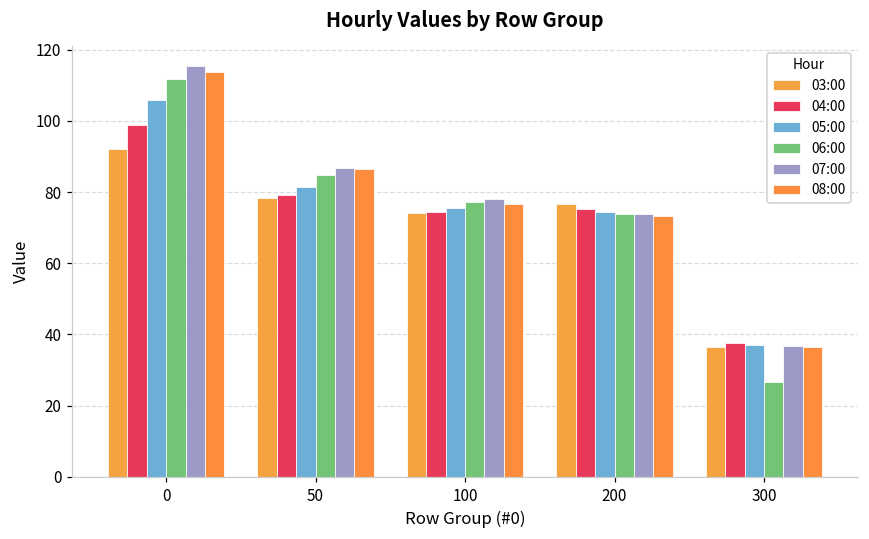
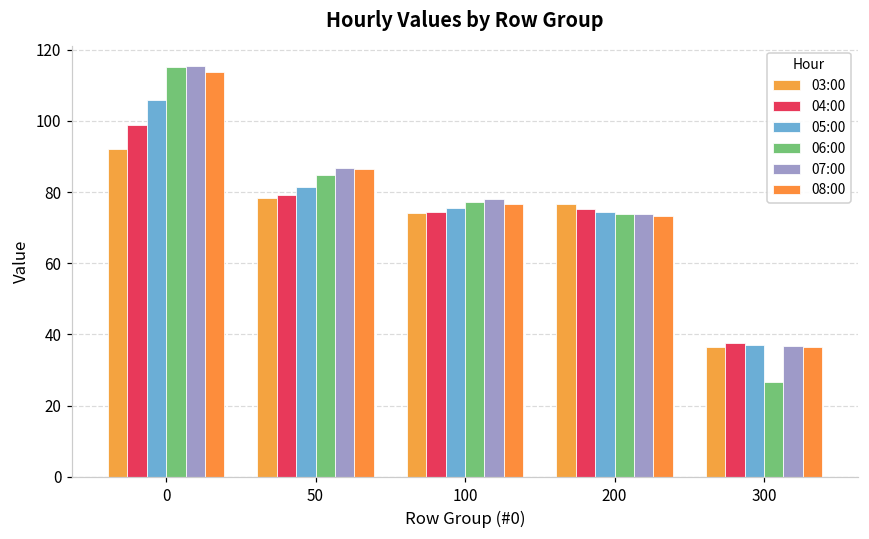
  {
    "04:00": {
      "0": 99,
      "50": 79,
      "100": 74,
      "200": 75,
      "300": 38
    },
    "06:00": {
-     "0": 112,
+     "0": 115,
      "50": 85,
      "100": 77,
      "200": 74,
      "300": 27
    }
  }
